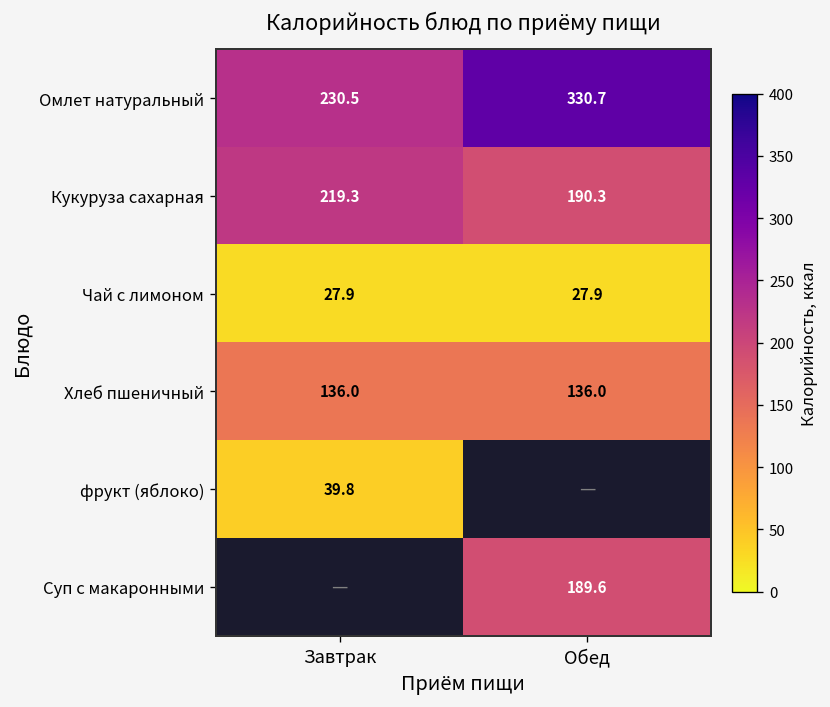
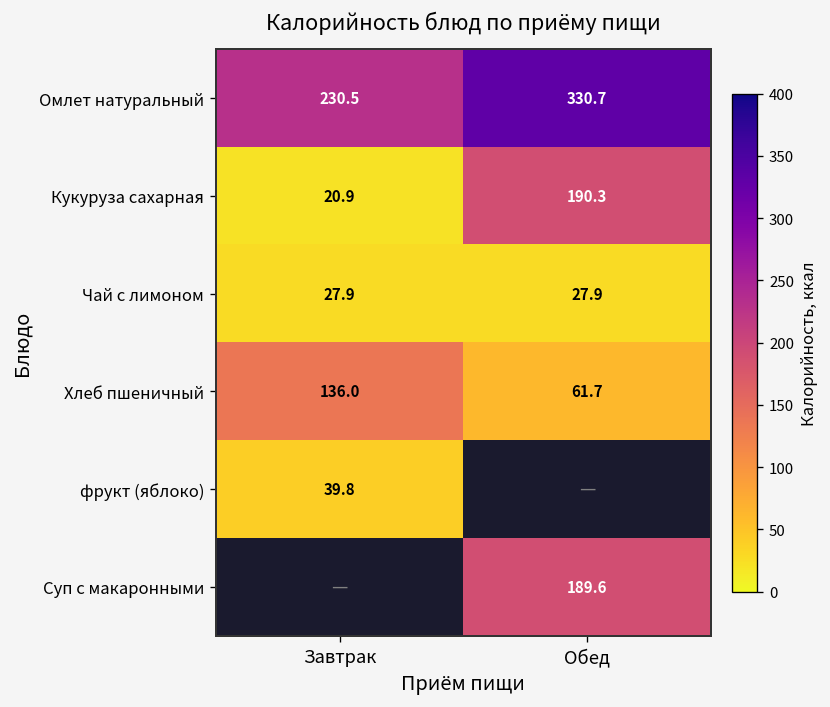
  {
    "Омлет натуральный": {
      "Завтрак": 230.5,
      "Обед": 330.7
    },
    "Кукуруза сахарная": {
-     "Завтрак": 219.3,
+     "Завтрак": 20.9,
      "Обед": 190.3
    },
    "Чай с лимоном": {
      "Завтрак": 27.9,
      "Обед": 27.9
    },
    "Хлеб пшеничный": {
      "Завтрак": 136.0,
-     "Обед": 136.0
+     "Обед": 61.7
    },
    "фрукт (яблоко)": {
      "Завтрак": 39.8
    },
    "Суп с макаронными": {
      "Обед": 189.6
    }
  }
